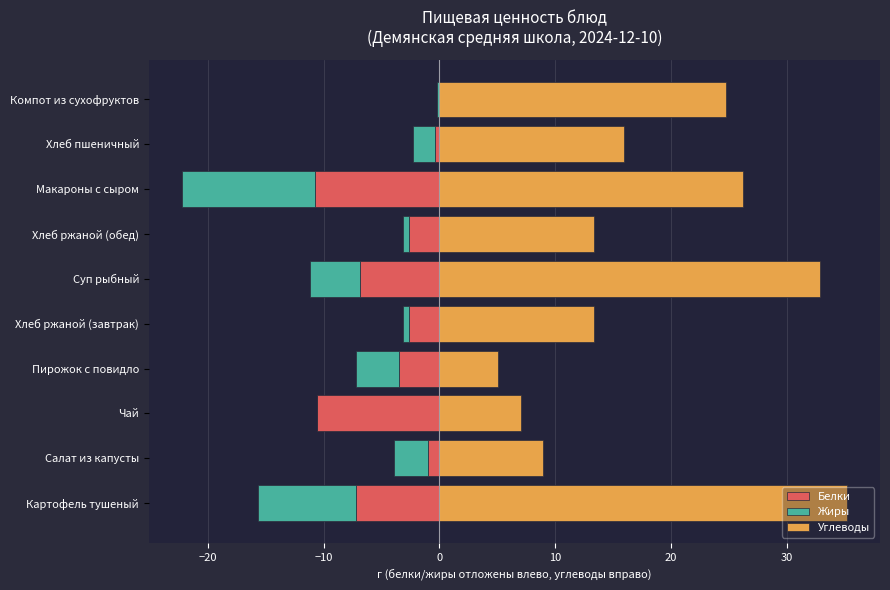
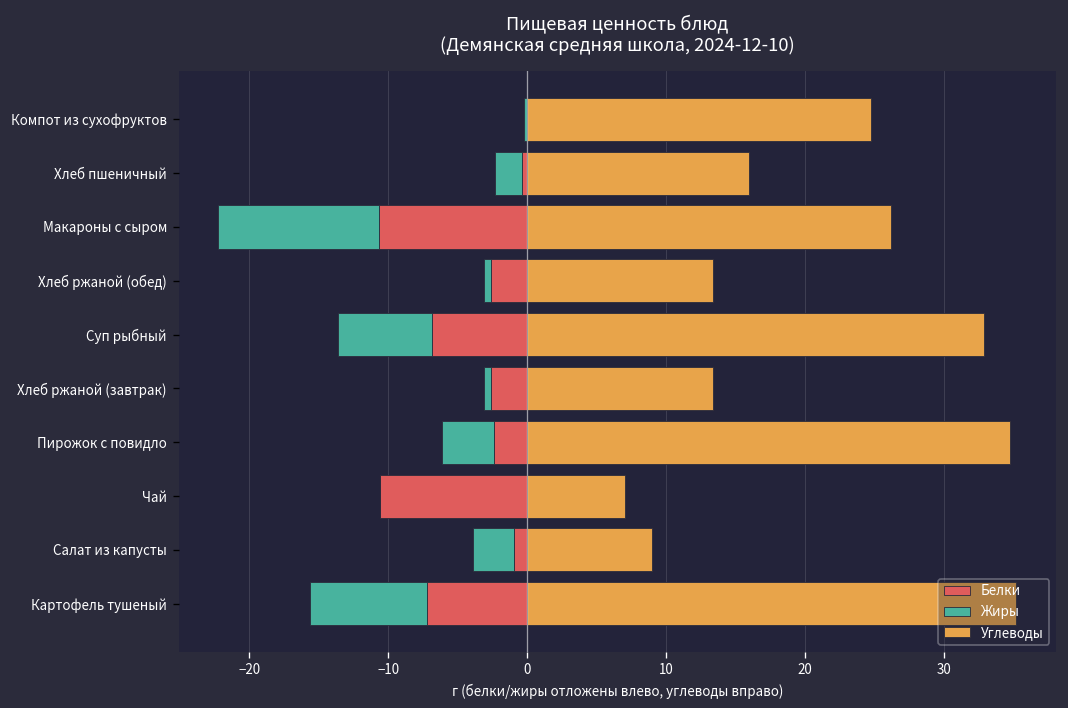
  {
    "Белки": {
      "Хлеб пшеничный": -0.4,
      "Макароны с сыром": -10.7,
      "Хлеб ржаной (обед)": -2.6,
      "Суп рыбный": -6.9,
      "Хлеб ржаной (завтрак)": -2.6,
-     "Пирожок с повидло": -3.5,
+     "Пирожок с повидло": -2.4,
      "Чай": -10.6,
      "Салат из капусты": -1.0,
      "Картофель тушеный": -7.2
    },
    "Жиры": {
      "Хлеб пшеничный": -1.9,
      "Макароны с сыром": -11.5,
      "Хлеб ржаной (обед)": -0.5,
-     "Суп рыбный": -4.3,
+     "Суп рыбный": -6.7,
      "Хлеб ржаной (завтрак)": -0.5,
      "Пирожок с повидло": -3.8,
      "Чай": 0.0,
      "Салат из капусты": -3.0,
      "Картофель тушеный": -8.4
    },
    "Углеводы": {
      "Компот из сухофруктов": 24.8,
      "Хлеб пшеничный": 15.9,
      "Макароны с сыром": 26.2,
      "Хлеб ржаной (обед)": 13.4,
      "Суп рыбный": 32.9,
      "Хлеб ржаной (завтрак)": 13.4,
-     "Пирожок с повидло": 5.0,
+     "Пирожок с повидло": 34.8,
      "Чай": 7.0,
      "Салат из капусты": 9.0
    }
  }
